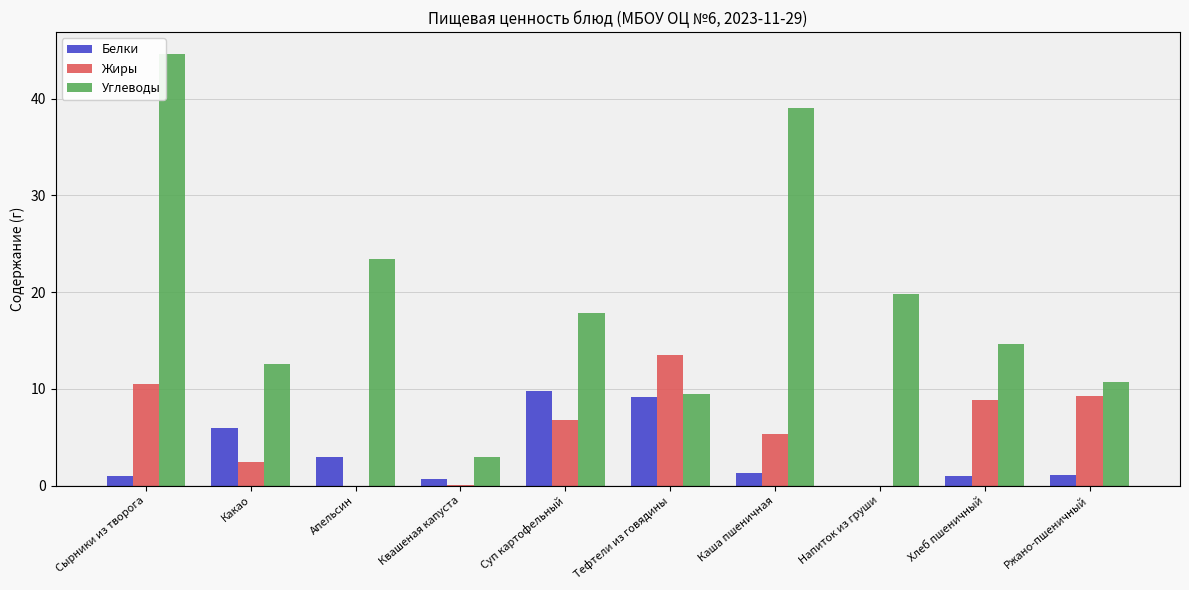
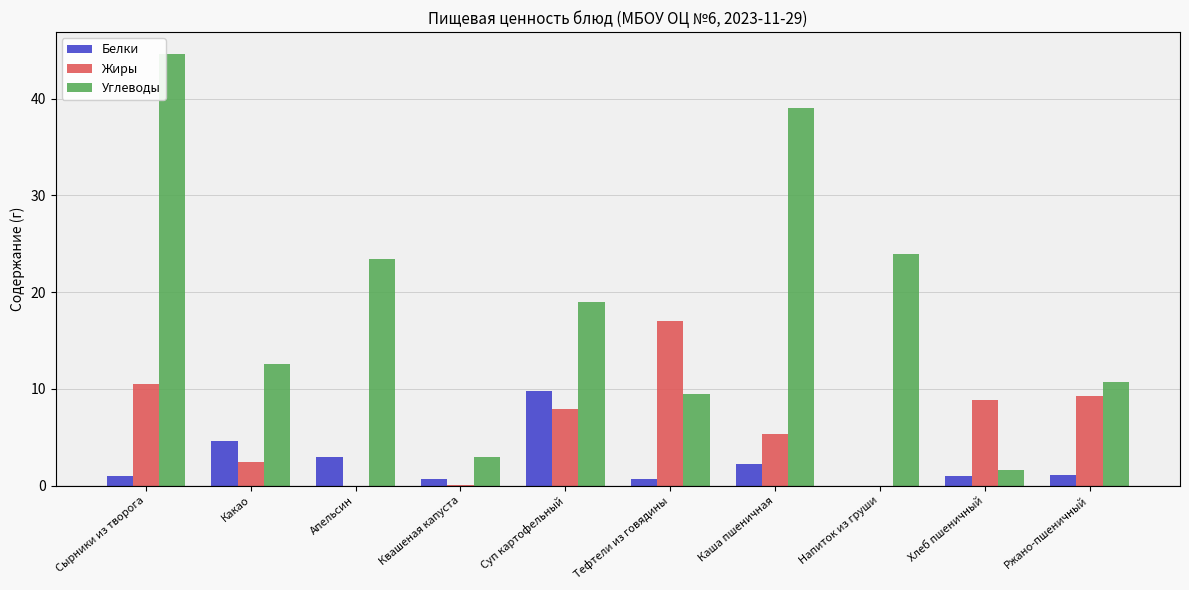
  {
    "Белки": {
      "Сырники из творога": 1,
-     "Какао": 6,
+     "Какао": 5,
      "Апельсин": 3,
      "Квашеная капуста": 1,
      "Суп картофельный": 10,
-     "Тефтели из говядины": 9,
-     "Каша пшеничная": 1,
+     "Тефтели из говядины": 1,
+     "Каша пшеничная": 2,
      "Напиток из груши": 0,
      "Хлеб пшеничный": 1,
      "Ржано-пшеничный": 1
    },
    "Жиры": {
      "Сырники из творога": 11,
      "Какао": 2,
      "Апельсин": 0,
-     "Суп картофельный": 7,
-     "Тефтели из говядины": 14,
+     "Суп картофельный": 8,
+     "Тефтели из говядины": 17,
      "Каша пшеничная": 5,
      "Напиток из груши": 0,
      "Хлеб пшеничный": 9,
      "Ржано-пшеничный": 9
    },
    "Углеводы": {
      "Сырники из творога": 45,
      "Какао": 13,
      "Апельсин": 23,
      "Квашеная капуста": 3,
-     "Суп картофельный": 18,
+     "Суп картофельный": 19,
      "Тефтели из говядины": 9,
      "Каша пшеничная": 39,
-     "Напиток из груши": 20,
-     "Хлеб пшеничный": 15,
+     "Напиток из груши": 24,
+     "Хлеб пшеничный": 2,
      "Ржано-пшеничный": 11
    }
  }
